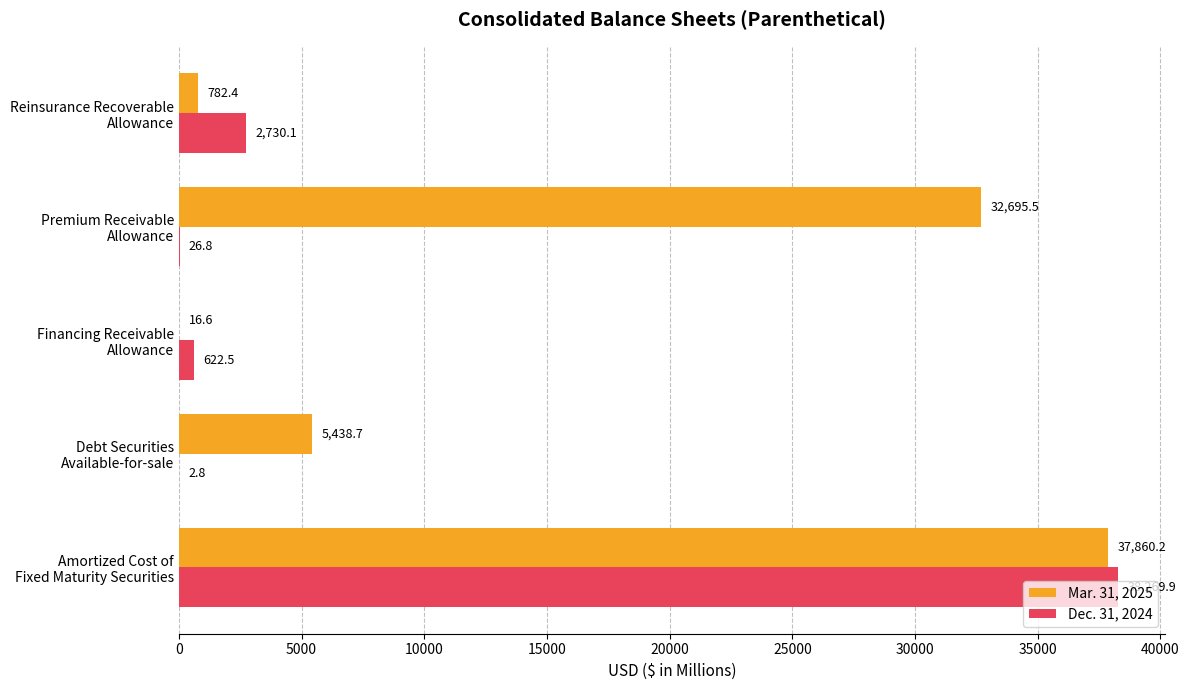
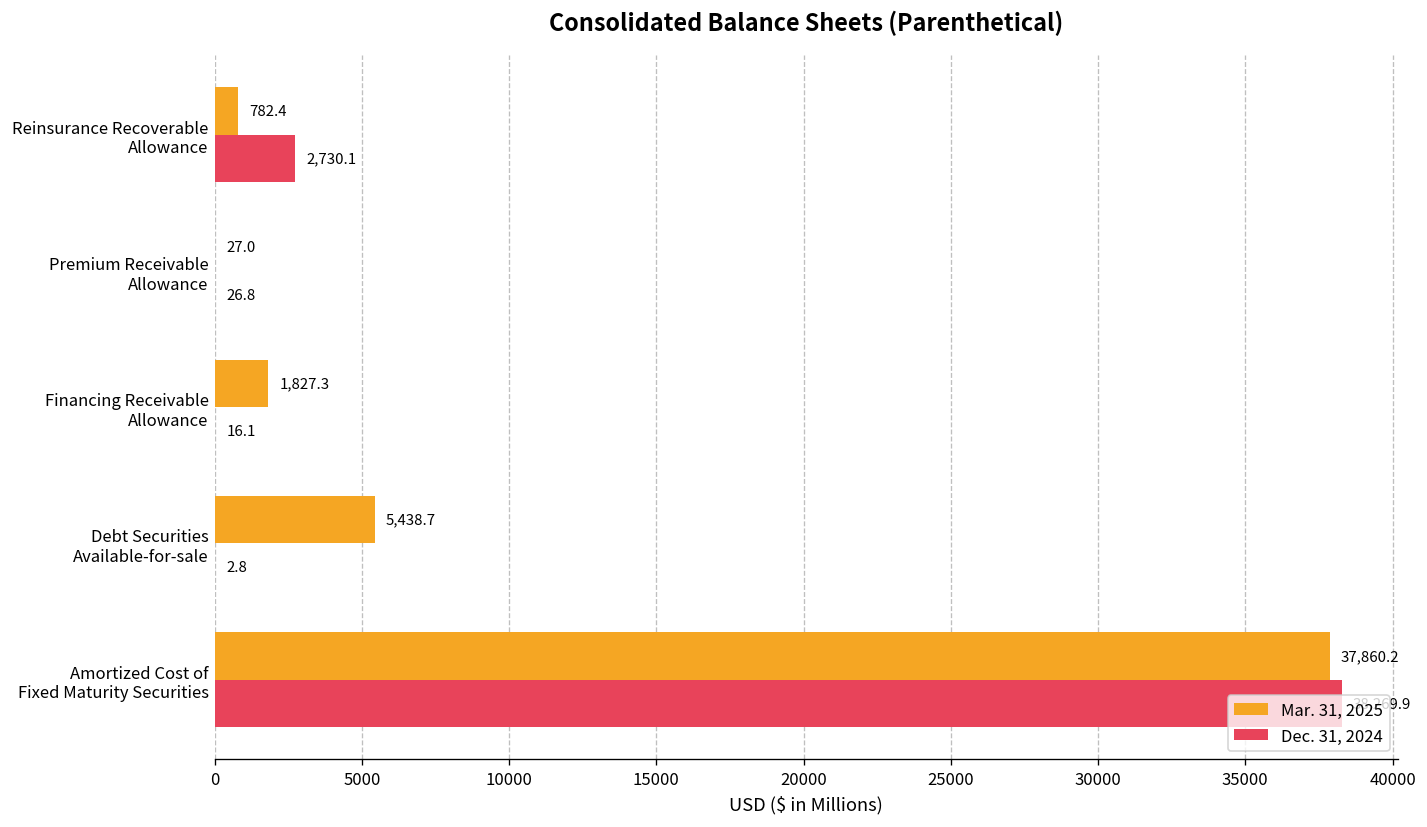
  {
    "Mar. 31, 2025": {
      "Reinsurance Recoverable Allowance": "782.4",
-     "Premium Receivable Allowance": "32,695.5",
-     "Financing Receivable Allowance": "16.6",
+     "Premium Receivable Allowance": "27.0",
+     "Financing Receivable Allowance": "1,827.3",
      "Debt Securities Available-for-sale": "5,438.7",
      "Amortized Cost of Fixed Maturity Securities": "37,860.2"
    },
    "Dec. 31, 2024": {
      "Reinsurance Recoverable Allowance": "2,730.1",
      "Premium Receivable Allowance": "26.8",
-     "Financing Receivable Allowance": "622.5",
+     "Financing Receivable Allowance": "16.1",
      "Debt Securities Available-for-sale": "2.8"
    }
  }
